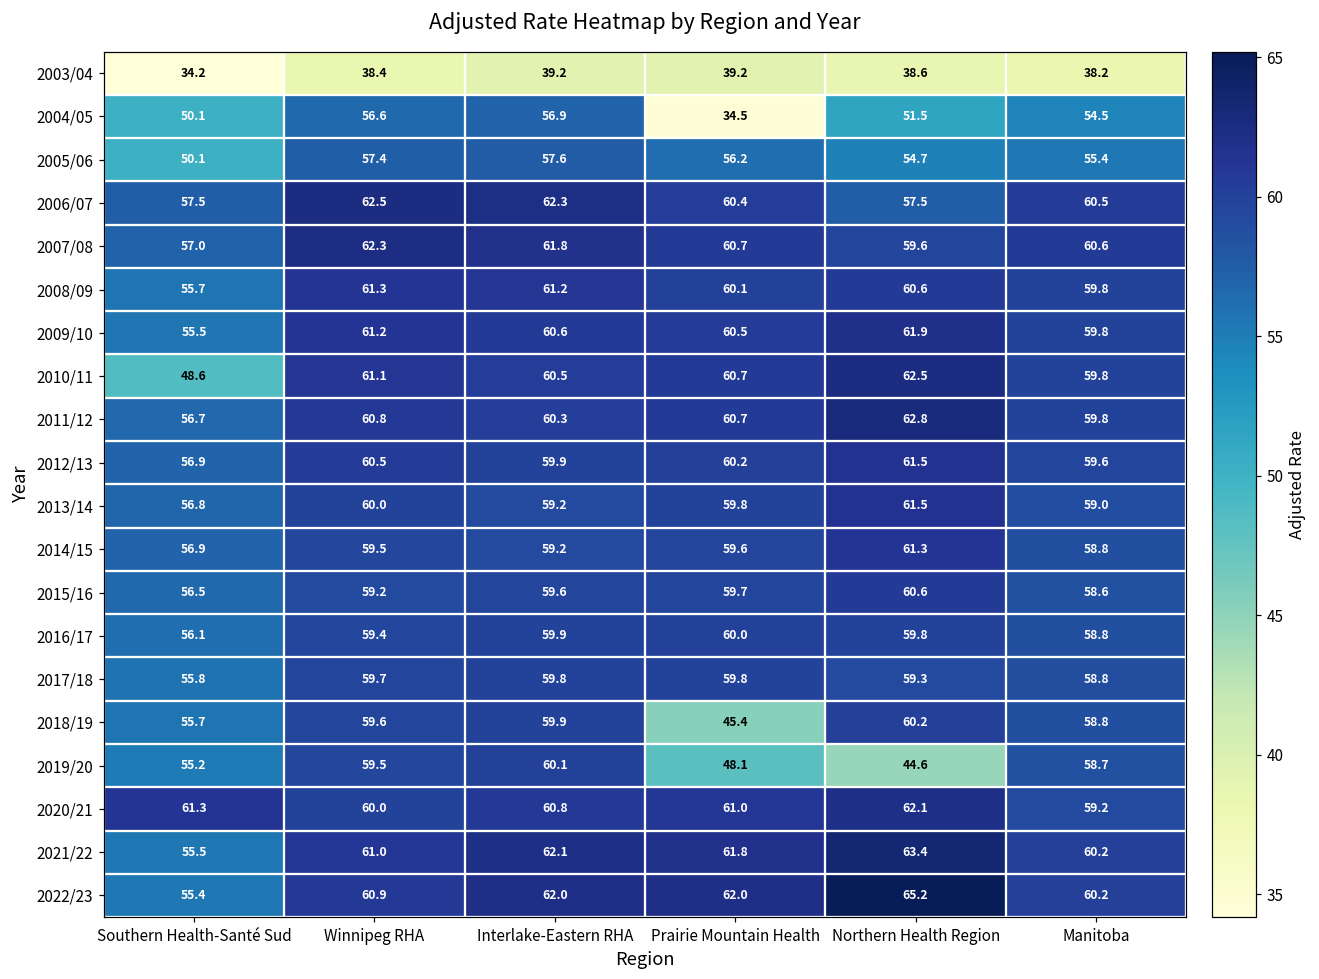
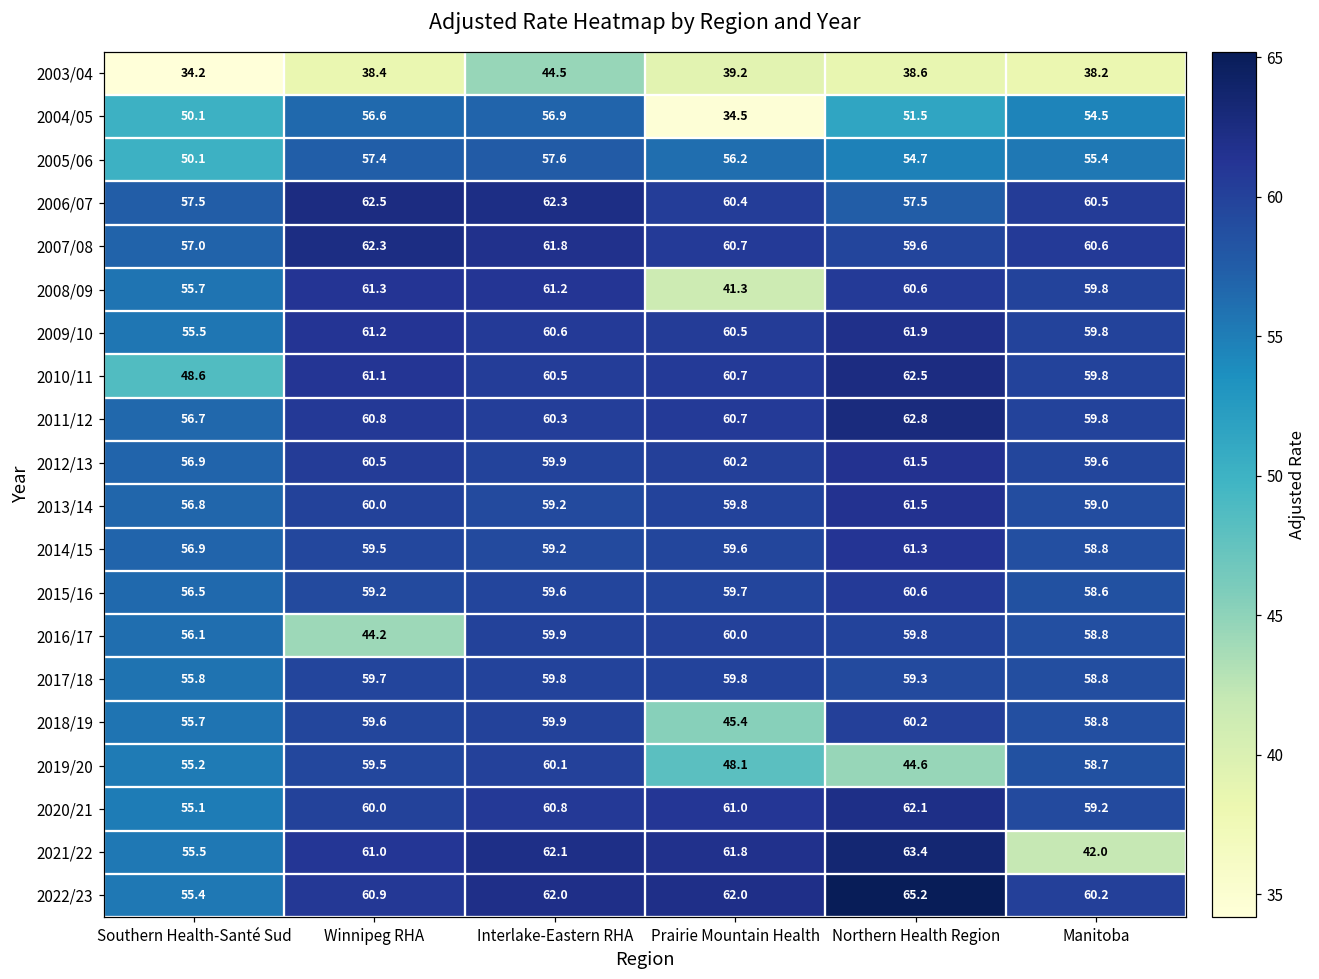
  {
    "2003/04": {
      "Southern Health-Santé Sud": 34.2,
      "Winnipeg RHA": 38.4,
-     "Interlake-Eastern RHA": 39.2,
+     "Interlake-Eastern RHA": 44.5,
      "Prairie Mountain Health": 39.2,
      "Northern Health Region": 38.6,
      "Manitoba": 38.2
    },
    "2004/05": {
      "Southern Health-Santé Sud": 50.1,
      "Winnipeg RHA": 56.6,
      "Interlake-Eastern RHA": 56.9,
      "Prairie Mountain Health": 34.5,
      "Northern Health Region": 51.5,
      "Manitoba": 54.5
    },
    "2005/06": {
      "Southern Health-Santé Sud": 50.1,
      "Winnipeg RHA": 57.4,
      "Interlake-Eastern RHA": 57.6,
      "Prairie Mountain Health": 56.2,
      "Northern Health Region": 54.7,
      "Manitoba": 55.4
    },
    "2006/07": {
      "Southern Health-Santé Sud": 57.5,
      "Winnipeg RHA": 62.5,
      "Interlake-Eastern RHA": 62.3,
      "Prairie Mountain Health": 60.4,
      "Northern Health Region": 57.5,
      "Manitoba": 60.5
    },
    "2007/08": {
      "Southern Health-Santé Sud": 57.0,
      "Winnipeg RHA": 62.3,
      "Interlake-Eastern RHA": 61.8,
      "Prairie Mountain Health": 60.7,
      "Northern Health Region": 59.6,
      "Manitoba": 60.6
    },
    "2008/09": {
      "Southern Health-Santé Sud": 55.7,
      "Winnipeg RHA": 61.3,
      "Interlake-Eastern RHA": 61.2,
-     "Prairie Mountain Health": 60.1,
+     "Prairie Mountain Health": 41.3,
      "Northern Health Region": 60.6,
      "Manitoba": 59.8
    },
    "2009/10": {
      "Southern Health-Santé Sud": 55.5,
      "Winnipeg RHA": 61.2,
      "Interlake-Eastern RHA": 60.6,
      "Prairie Mountain Health": 60.5,
      "Northern Health Region": 61.9,
      "Manitoba": 59.8
    },
    "2010/11": {
      "Southern Health-Santé Sud": 48.6,
      "Winnipeg RHA": 61.1,
      "Interlake-Eastern RHA": 60.5,
      "Prairie Mountain Health": 60.7,
      "Northern Health Region": 62.5,
      "Manitoba": 59.8
    },
    "2011/12": {
      "Southern Health-Santé Sud": 56.7,
      "Winnipeg RHA": 60.8,
      "Interlake-Eastern RHA": 60.3,
      "Prairie Mountain Health": 60.7,
      "Northern Health Region": 62.8,
      "Manitoba": 59.8
    },
    "2012/13": {
      "Southern Health-Santé Sud": 56.9,
      "Winnipeg RHA": 60.5,
      "Interlake-Eastern RHA": 59.9,
      "Prairie Mountain Health": 60.2,
      "Northern Health Region": 61.5,
      "Manitoba": 59.6
    },
    "2013/14": {
      "Southern Health-Santé Sud": 56.8,
      "Winnipeg RHA": 60.0,
      "Interlake-Eastern RHA": 59.2,
      "Prairie Mountain Health": 59.8,
      "Northern Health Region": 61.5,
      "Manitoba": 59.0
    },
    "2014/15": {
      "Southern Health-Santé Sud": 56.9,
      "Winnipeg RHA": 59.5,
      "Interlake-Eastern RHA": 59.2,
      "Prairie Mountain Health": 59.6,
      "Northern Health Region": 61.3,
      "Manitoba": 58.8
    },
    "2015/16": {
      "Southern Health-Santé Sud": 56.5,
      "Winnipeg RHA": 59.2,
      "Interlake-Eastern RHA": 59.6,
      "Prairie Mountain Health": 59.7,
      "Northern Health Region": 60.6,
      "Manitoba": 58.6
    },
    "2016/17": {
      "Southern Health-Santé Sud": 56.1,
-     "Winnipeg RHA": 59.4,
+     "Winnipeg RHA": 44.2,
      "Interlake-Eastern RHA": 59.9,
      "Prairie Mountain Health": 60.0,
      "Northern Health Region": 59.8,
      "Manitoba": 58.8
    },
    "2017/18": {
      "Southern Health-Santé Sud": 55.8,
      "Winnipeg RHA": 59.7,
      "Interlake-Eastern RHA": 59.8,
      "Prairie Mountain Health": 59.8,
      "Northern Health Region": 59.3,
      "Manitoba": 58.8
    },
    "2018/19": {
      "Southern Health-Santé Sud": 55.7,
      "Winnipeg RHA": 59.6,
      "Interlake-Eastern RHA": 59.9,
      "Prairie Mountain Health": 45.4,
      "Northern Health Region": 60.2,
      "Manitoba": 58.8
    },
    "2019/20": {
      "Southern Health-Santé Sud": 55.2,
      "Winnipeg RHA": 59.5,
      "Interlake-Eastern RHA": 60.1,
      "Prairie Mountain Health": 48.1,
      "Northern Health Region": 44.6,
      "Manitoba": 58.7
    },
    "2020/21": {
-     "Southern Health-Santé Sud": 61.3,
+     "Southern Health-Santé Sud": 55.1,
      "Winnipeg RHA": 60.0,
      "Interlake-Eastern RHA": 60.8,
      "Prairie Mountain Health": 61.0,
      "Northern Health Region": 62.1,
      "Manitoba": 59.2
    },
    "2021/22": {
      "Southern Health-Santé Sud": 55.5,
      "Winnipeg RHA": 61.0,
      "Interlake-Eastern RHA": 62.1,
      "Prairie Mountain Health": 61.8,
      "Northern Health Region": 63.4,
-     "Manitoba": 60.2
+     "Manitoba": 42.0
    },
    "2022/23": {
      "Southern Health-Santé Sud": 55.4,
      "Winnipeg RHA": 60.9,
      "Interlake-Eastern RHA": 62.0,
      "Prairie Mountain Health": 62.0,
      "Northern Health Region": 65.2,
      "Manitoba": 60.2
    }
  }
